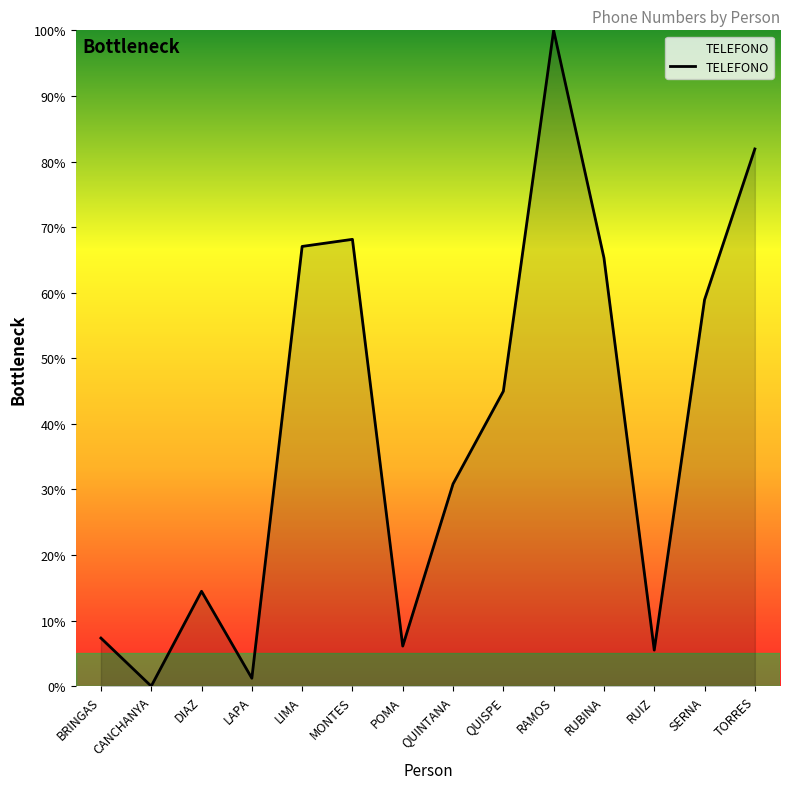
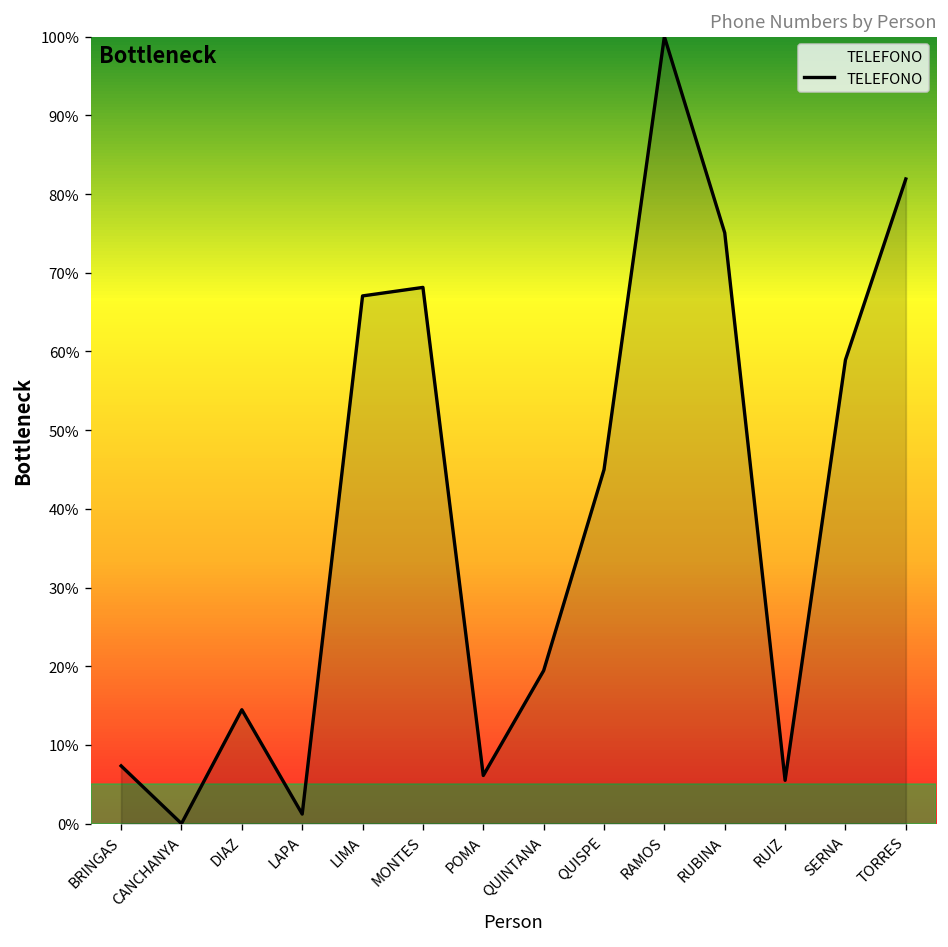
  {
    "BRINGAS": "7%",
    "DIAZ": "14%",
    "LIMA": "67%",
    "MONTES": "68%",
    "POMA": "6%",
-   "QUINTANA": "31%",
+   "QUINTANA": "19%",
    "QUISPE": "45%",
    "RAMOS": "100%",
-   "RUBINA": "65%",
+   "RUBINA": "75%",
    "RUIZ": "6%",
    "SERNA": "59%",
    "TORRES": "82%"
  }
